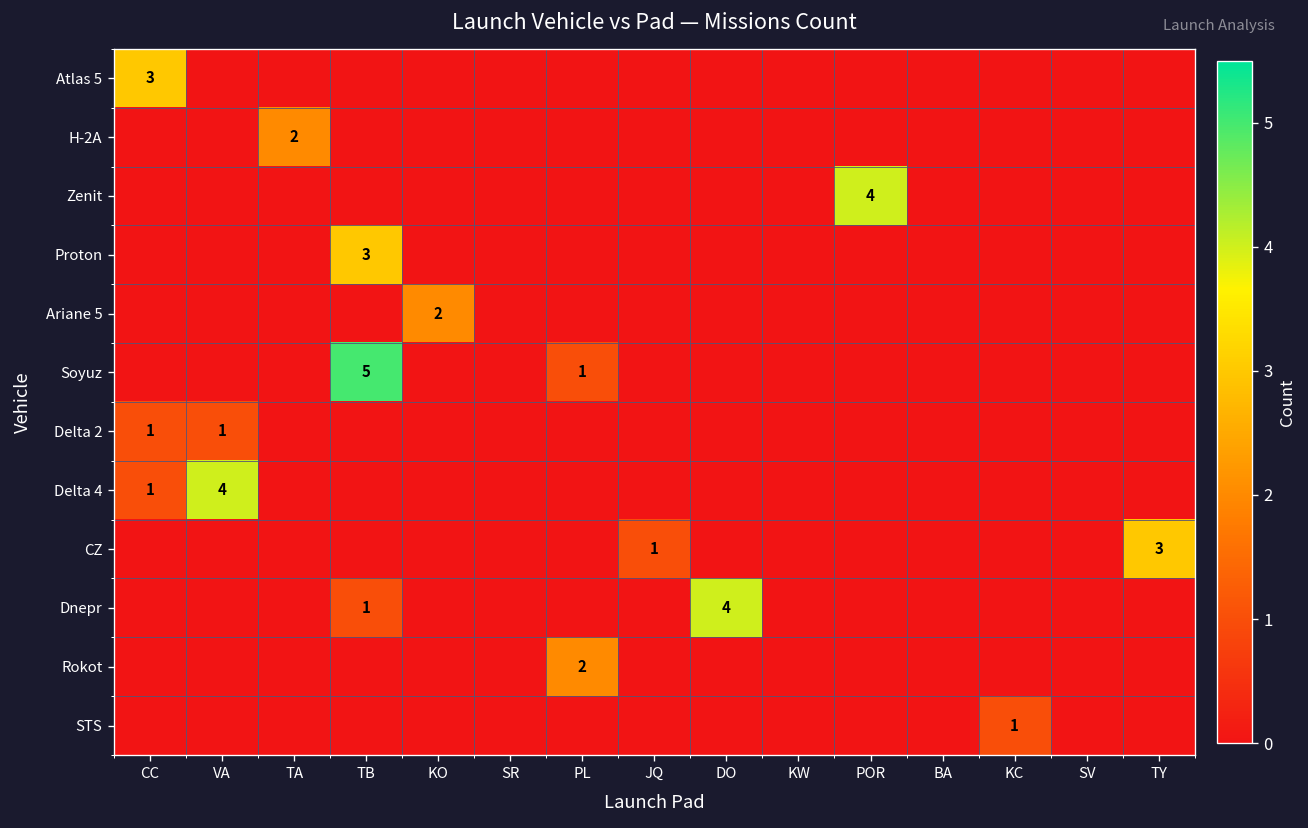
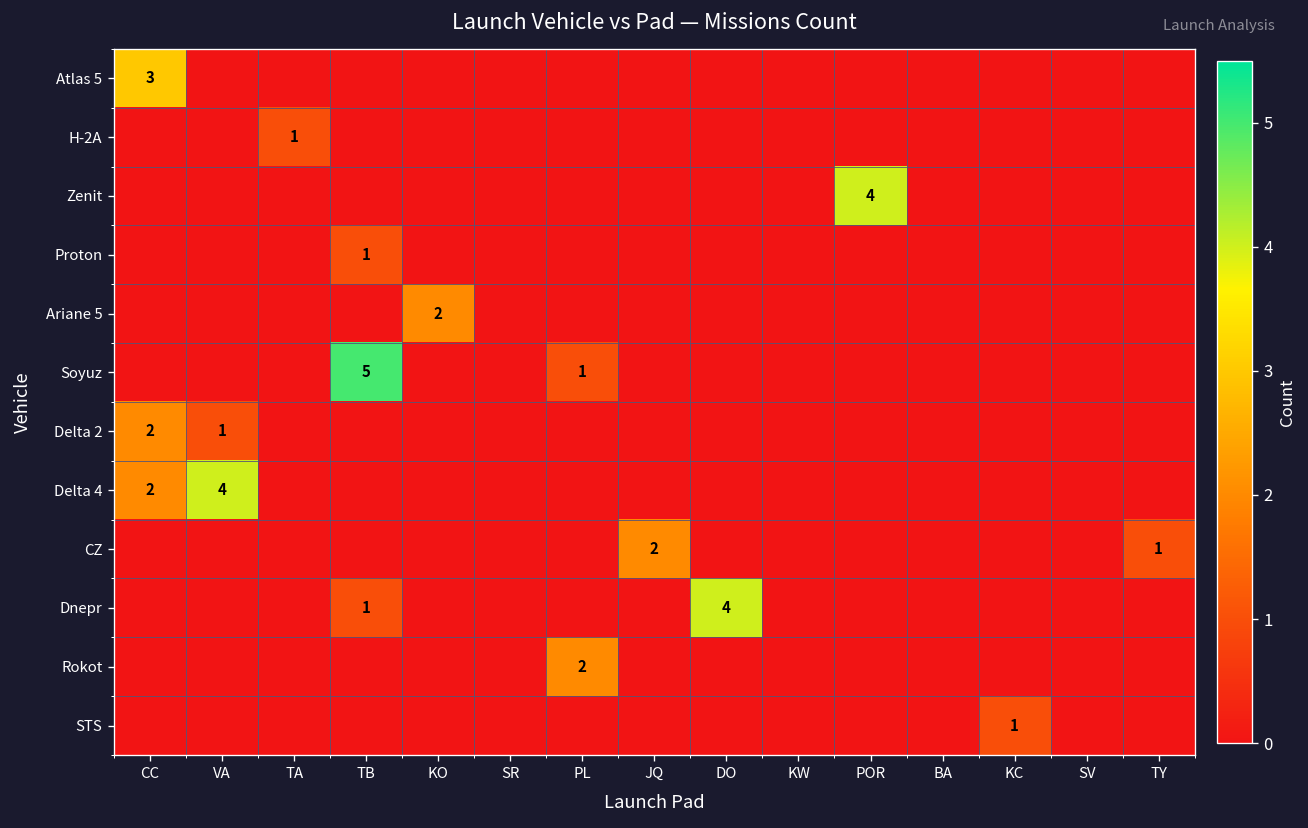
  {
    "Atlas 5": {
      "CC": 3
    },
    "H-2A": {
-     "TA": 2
+     "TA": 1
    },
    "Zenit": {
      "POR": 4
    },
    "Proton": {
-     "TB": 3
+     "TB": 1
    },
    "Ariane 5": {
      "KO": 2
    },
    "Soyuz": {
      "TB": 5,
      "PL": 1
    },
    "Delta 2": {
-     "CC": 1,
+     "CC": 2,
      "VA": 1
    },
    "Delta 4": {
-     "CC": 1,
+     "CC": 2,
      "VA": 4
    },
    "CZ": {
-     "JQ": 1,
-     "TY": 3
+     "JQ": 2,
+     "TY": 1
    },
    "Dnepr": {
      "TB": 1,
      "DO": 4
    },
    "Rokot": {
      "PL": 2
    },
    "STS": {
      "KC": 1
    }
  }
